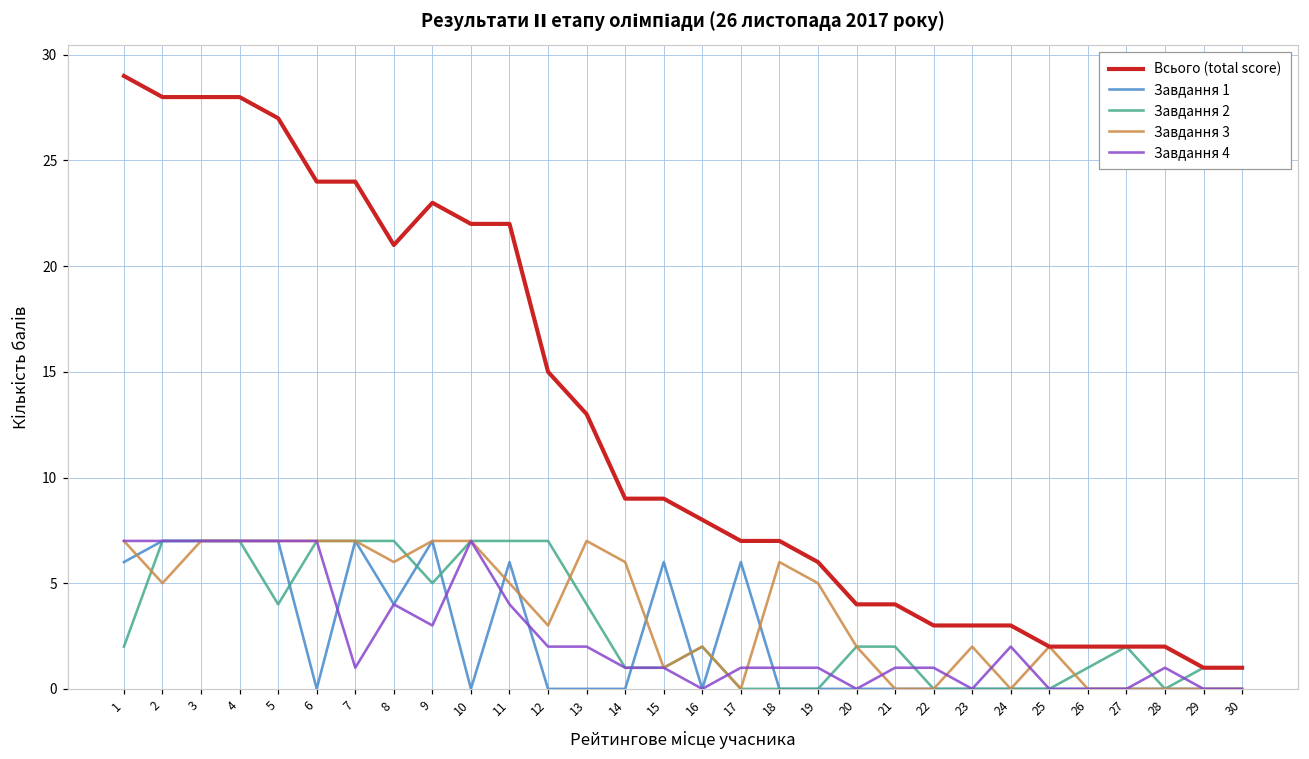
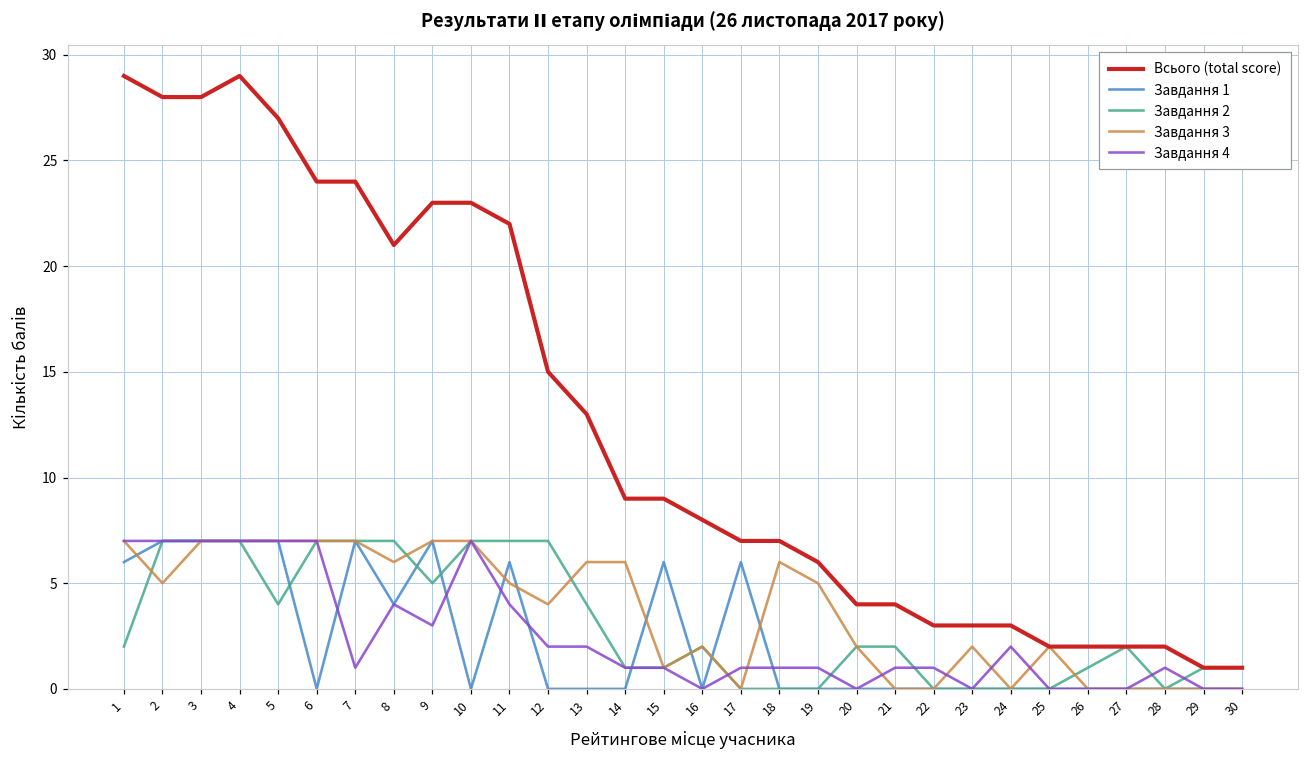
  {
    "Всього (total score)": {
      "1": 29,
      "2": 28,
      "3": 28,
-     "4": 28,
+     "4": 29,
      "5": 27,
      "6": 24,
      "7": 24,
      "8": 21,
      "9": 23,
-     "10": 22,
+     "10": 23,
      "11": 22,
      "12": 15,
      "13": 13,
      "14": 9,
      "15": 9,
      "16": 8,
      "17": 7,
      "18": 7,
      "19": 6,
      "20": 4,
      "21": 4,
      "22": 3,
      "23": 3,
      "24": 3,
      "26": 2,
      "28": 2
    },
    "Завдання 1": {
      "1": 6,
      "6": 0,
      "10": 0,
      "11": 6,
      "12": 0,
      "13": 0,
      "14": 0,
      "15": 6,
      "17": 6
    },
    "Завдання 2": {
      "1": 2,
      "5": 4,
      "8": 7,
      "9": 5,
      "11": 7,
      "12": 7,
      "13": 4,
      "21": 2,
      "26": 1
    },
    "Завдання 3": {
      "2": 5,
      "8": 6,
      "11": 5,
-     "12": 3,
-     "13": 7,
+     "12": 4,
+     "13": 6,
      "14": 6,
      "18": 6,
      "19": 5,
      "23": 2
    },
    "Завдання 4": {
      "7": 1,
      "9": 3,
      "11": 4,
      "12": 2,
      "13": 2,
      "17": 1,
      "18": 1,
      "19": 1,
      "21": 1,
      "22": 1,
      "24": 2,
      "28": 1
    }
  }
